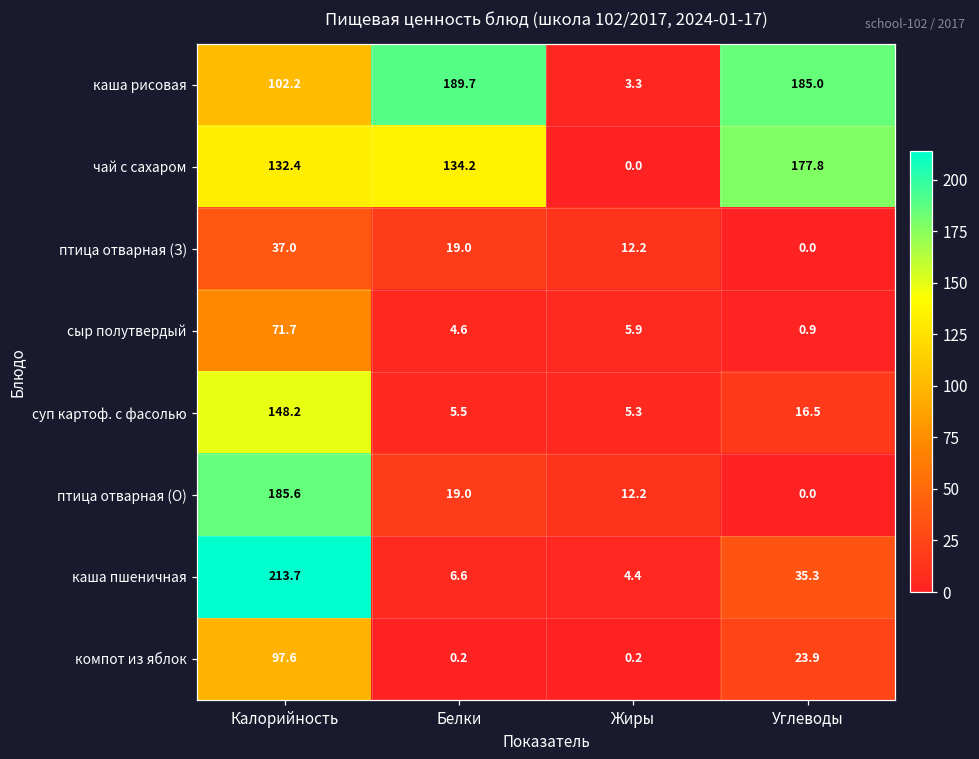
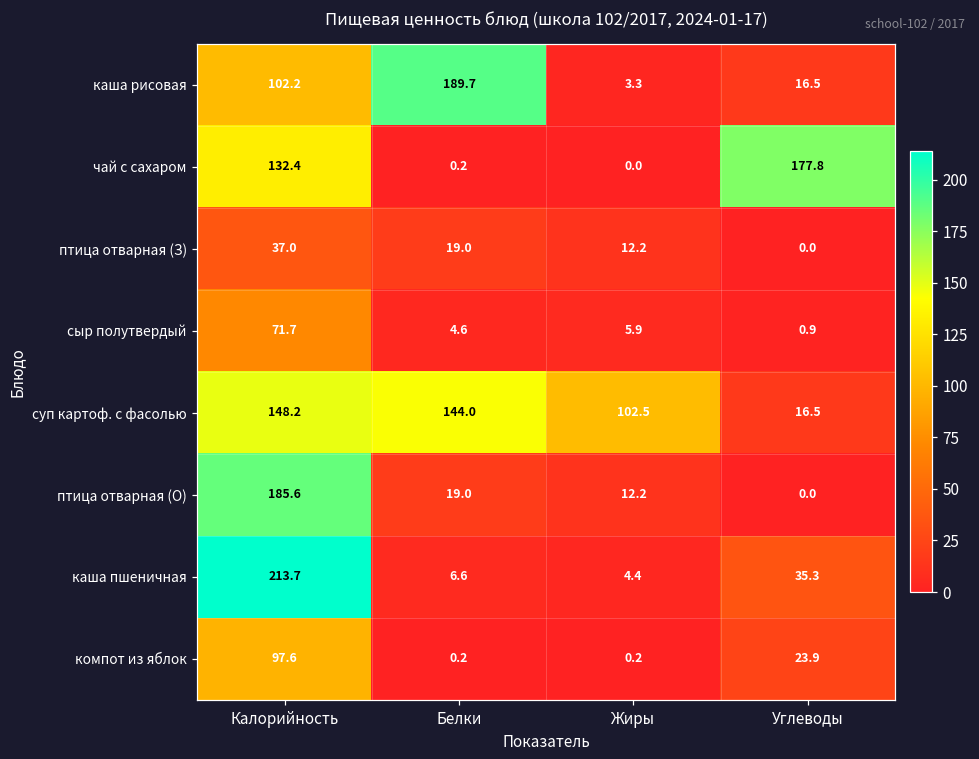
  {
    "каша рисовая": {
      "Калорийность": 102.2,
      "Белки": 189.7,
      "Жиры": 3.3,
-     "Углеводы": 185.0
+     "Углеводы": 16.5
    },
    "чай с сахаром": {
      "Калорийность": 132.4,
-     "Белки": 134.2,
+     "Белки": 0.2,
      "Жиры": 0.0,
      "Углеводы": 177.8
    },
    "птица отварная (З)": {
      "Калорийность": 37.0,
      "Белки": 19.0,
      "Жиры": 12.2,
      "Углеводы": 0.0
    },
    "сыр полутвердый": {
      "Калорийность": 71.7,
      "Белки": 4.6,
      "Жиры": 5.9,
      "Углеводы": 0.9
    },
    "суп картоф. с фасолью": {
      "Калорийность": 148.2,
-     "Белки": 5.5,
-     "Жиры": 5.3,
+     "Белки": 144.0,
+     "Жиры": 102.5,
      "Углеводы": 16.5
    },
    "птица отварная (О)": {
      "Калорийность": 185.6,
      "Белки": 19.0,
      "Жиры": 12.2,
      "Углеводы": 0.0
    },
    "каша пшеничная": {
      "Калорийность": 213.7,
      "Белки": 6.6,
      "Жиры": 4.4,
      "Углеводы": 35.3
    },
    "компот из яблок": {
      "Калорийность": 97.6,
      "Белки": 0.2,
      "Жиры": 0.2,
      "Углеводы": 23.9
    }
  }
